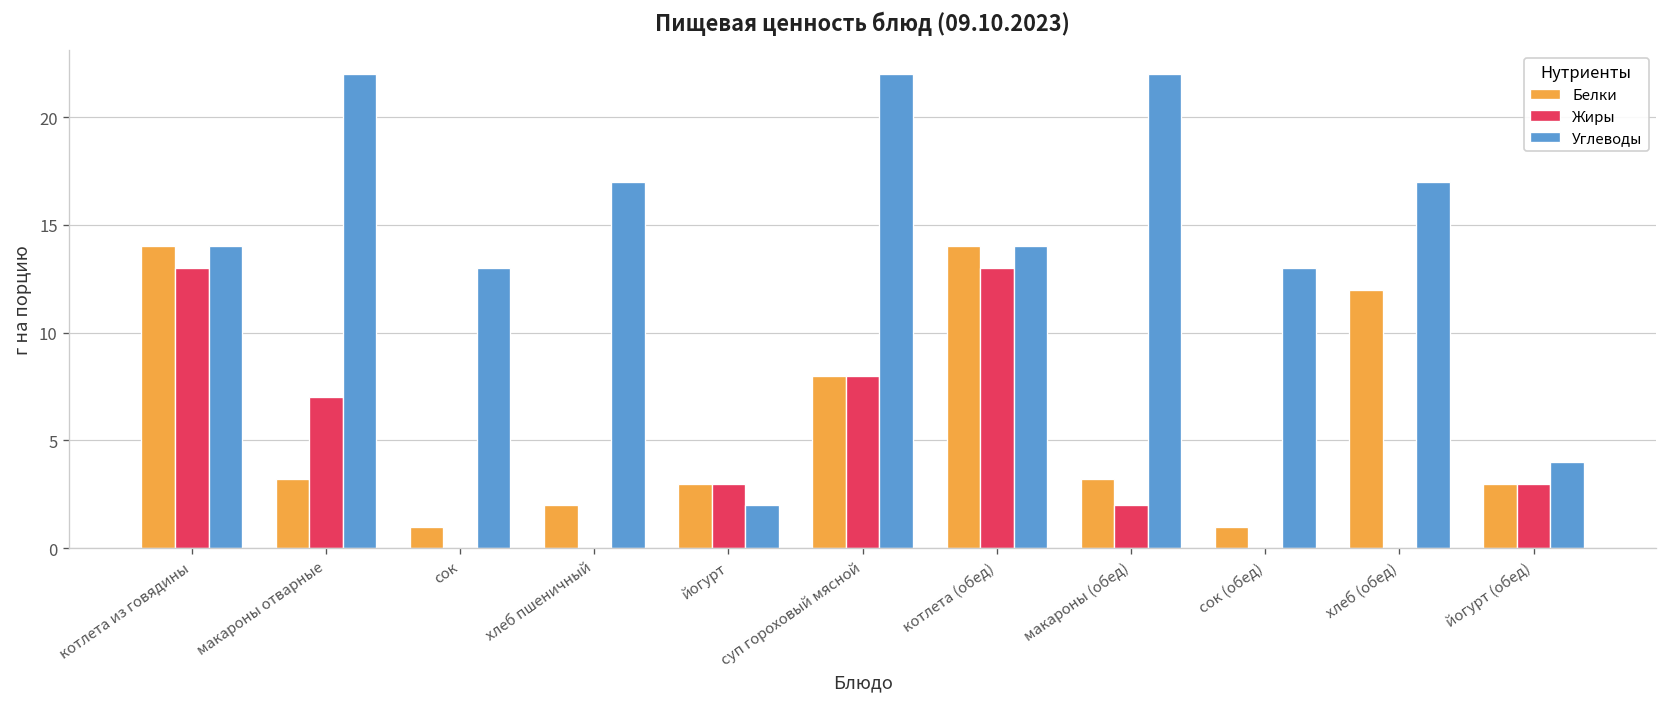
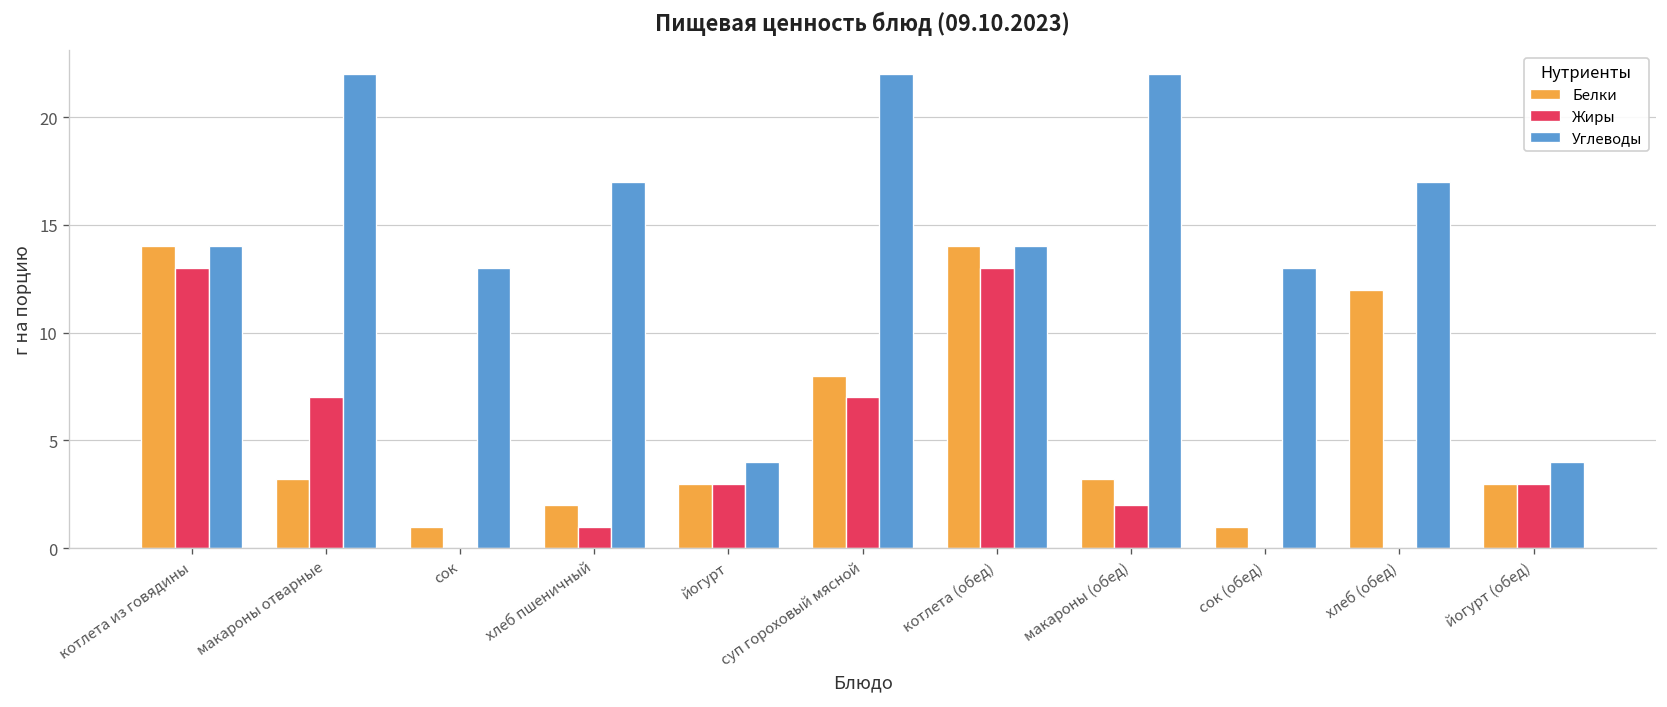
  {
    "Белки": {
      "котлета из говядины": 14,
      "макароны отварные": 3.2,
      "сок": 1,
      "хлеб пшеничный": 2,
      "йогурт": 3,
      "суп гороховый мясной": 8,
      "котлета (обед)": 14,
      "макароны (обед)": 3.2,
      "сок (обед)": 1,
      "хлеб (обед)": 12,
      "йогурт (обед)": 3
    },
    "Жиры": {
      "котлета из говядины": 13,
      "макароны отварные": 7,
      "сок": 0,
-     "хлеб пшеничный": 0,
+     "хлеб пшеничный": 1,
      "йогурт": 3,
-     "суп гороховый мясной": 8,
+     "суп гороховый мясной": 7,
      "котлета (обед)": 13,
      "макароны (обед)": 2,
      "сок (обед)": 0,
      "хлеб (обед)": 0,
      "йогурт (обед)": 3
    },
    "Углеводы": {
      "котлета из говядины": 14,
      "макароны отварные": 22,
      "сок": 13,
      "хлеб пшеничный": 17,
-     "йогурт": 2,
+     "йогурт": 4,
      "суп гороховый мясной": 22,
      "котлета (обед)": 14,
      "макароны (обед)": 22,
      "сок (обед)": 13,
      "хлеб (обед)": 17,
      "йогурт (обед)": 4
    }
  }
